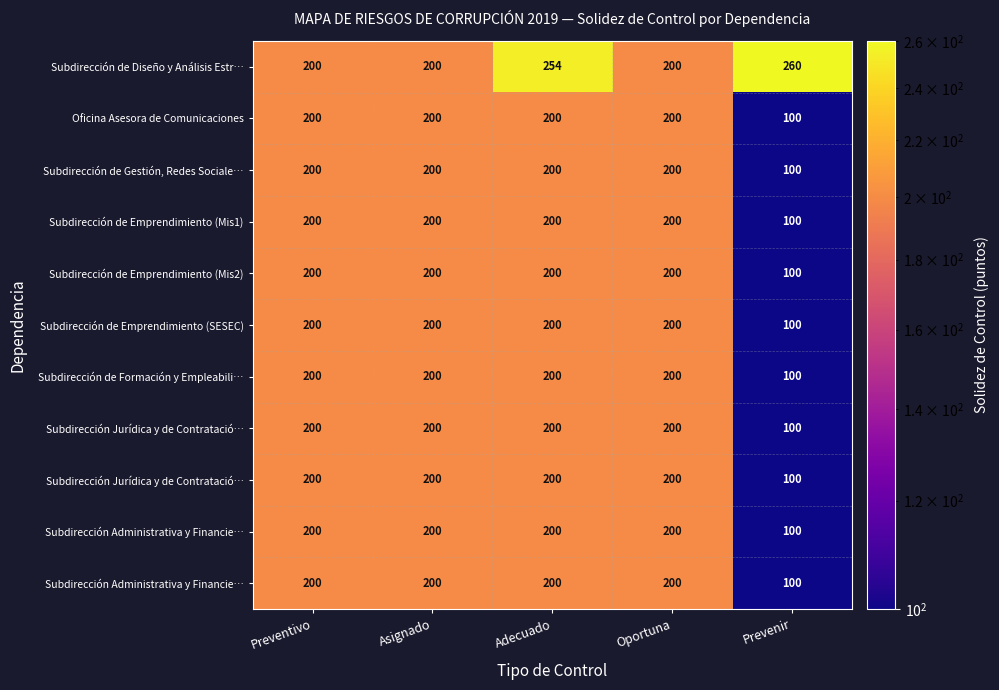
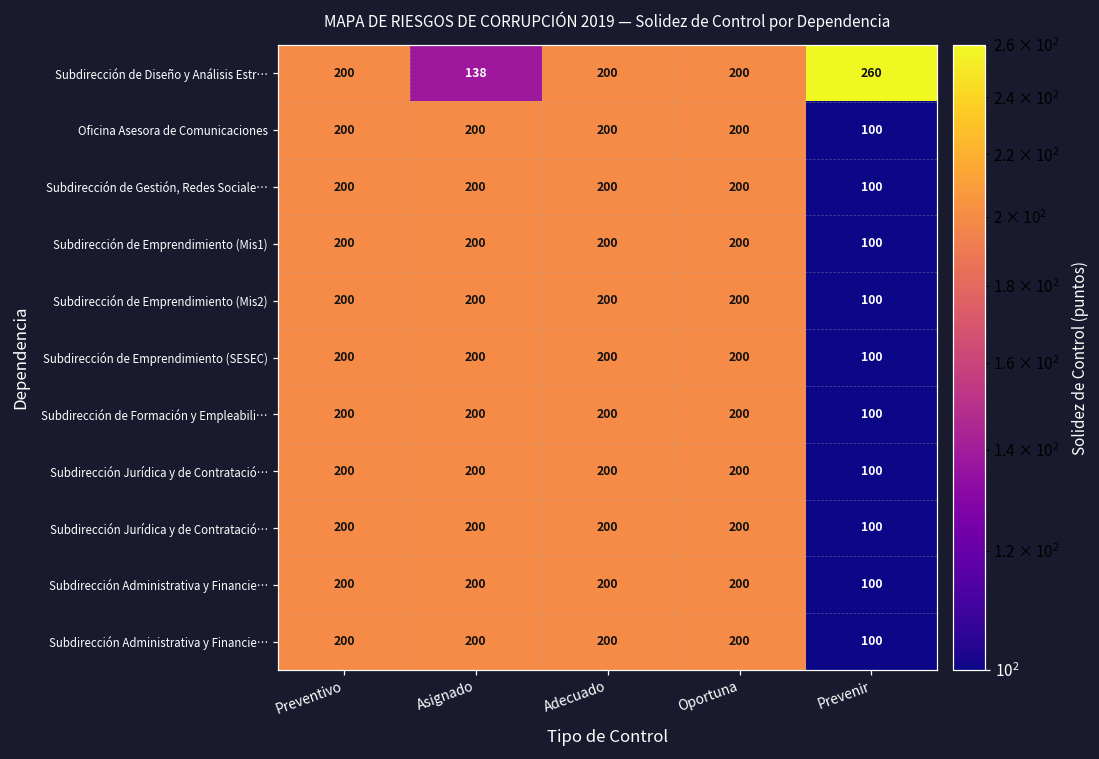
  {
    "Subdirección de Diseño y Análisis Estr…": {
      "Preventivo": 200,
-     "Asignado": 200,
-     "Adecuado": 254,
+     "Asignado": 138,
+     "Adecuado": 200,
      "Oportuna": 200,
      "Prevenir": 260
    },
    "Oficina Asesora de Comunicaciones": {
      "Preventivo": 200,
      "Asignado": 200,
      "Adecuado": 200,
      "Oportuna": 200,
      "Prevenir": 100
    },
    "Subdirección de Gestión, Redes Sociale…": {
      "Preventivo": 200,
      "Asignado": 200,
      "Adecuado": 200,
      "Oportuna": 200,
      "Prevenir": 100
    },
    "Subdirección de Emprendimiento (Mis1)": {
      "Preventivo": 200,
      "Asignado": 200,
      "Adecuado": 200,
      "Oportuna": 200,
      "Prevenir": 100
    },
    "Subdirección de Emprendimiento (Mis2)": {
      "Preventivo": 200,
      "Asignado": 200,
      "Adecuado": 200,
      "Oportuna": 200,
      "Prevenir": 100
    },
    "Subdirección de Emprendimiento (SESEC)": {
      "Preventivo": 200,
      "Asignado": 200,
      "Adecuado": 200,
      "Oportuna": 200,
      "Prevenir": 100
    },
    "Subdirección de Formación y Empleabili…": {
      "Preventivo": 200,
      "Asignado": 200,
      "Adecuado": 200,
      "Oportuna": 200,
      "Prevenir": 100
    }
  }
